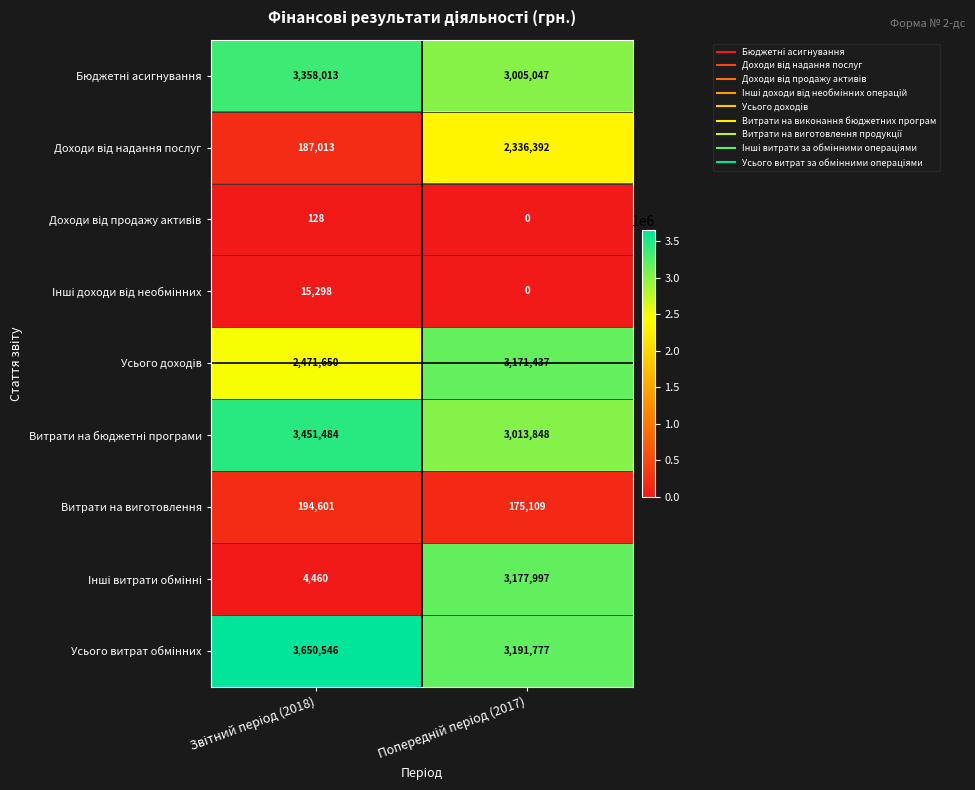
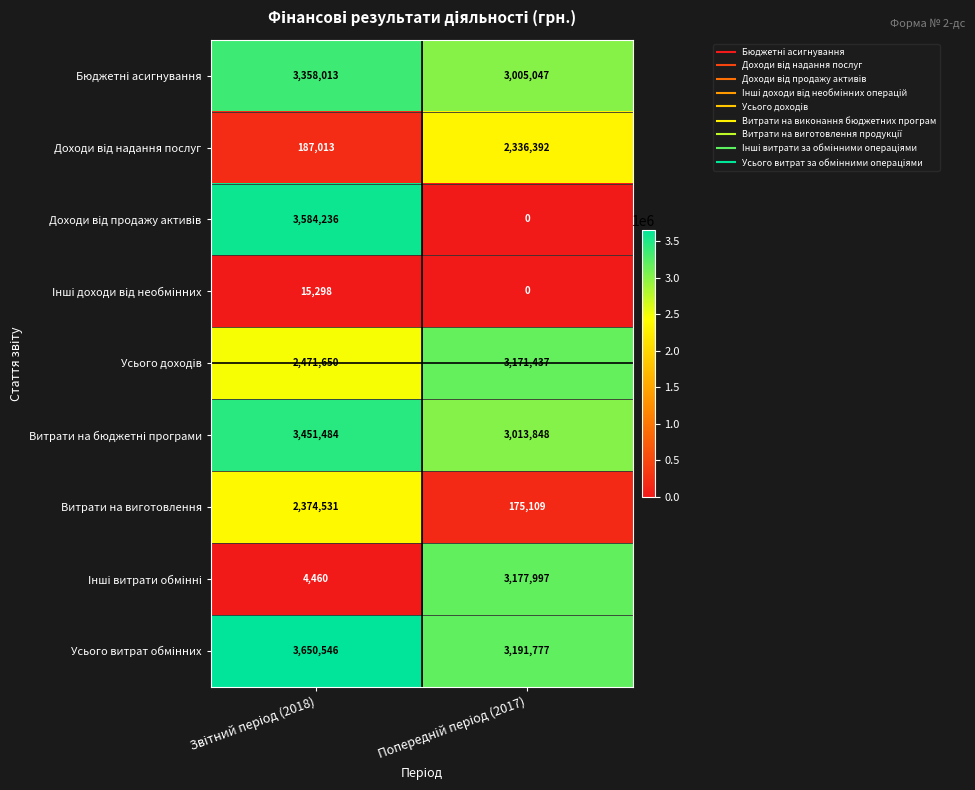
  {
    "Бюджетні асигнування": {
      "Звітний період (2018)": "3,358,013",
      "Попередній період (2017)": "3,005,047"
    },
    "Доходи від надання послуг": {
      "Звітний період (2018)": "187,013",
      "Попередній період (2017)": "2,336,392"
    },
    "Доходи від продажу активів": {
-     "Звітний період (2018)": "128",
+     "Звітний період (2018)": "3,584,236",
      "Попередній період (2017)": "0"
    },
    "Інші доходи від необмінних": {
      "Звітний період (2018)": "15,298",
      "Попередній період (2017)": "0"
    },
    "Усього доходів": {
      "Звітний період (2018)": "2,471,650",
      "Попередній період (2017)": "3,171,437"
    },
    "Витрати на бюджетні програми": {
      "Звітний період (2018)": "3,451,484",
      "Попередній період (2017)": "3,013,848"
    },
    "Витрати на виготовлення": {
-     "Звітний період (2018)": "194,601",
+     "Звітний період (2018)": "2,374,531",
      "Попередній період (2017)": "175,109"
    },
    "Інші витрати обмінні": {
      "Звітний період (2018)": "4,460",
      "Попередній період (2017)": "3,177,997"
    },
    "Усього витрат обмінних": {
      "Звітний період (2018)": "3,650,546",
      "Попередній період (2017)": "3,191,777"
    }
  }
